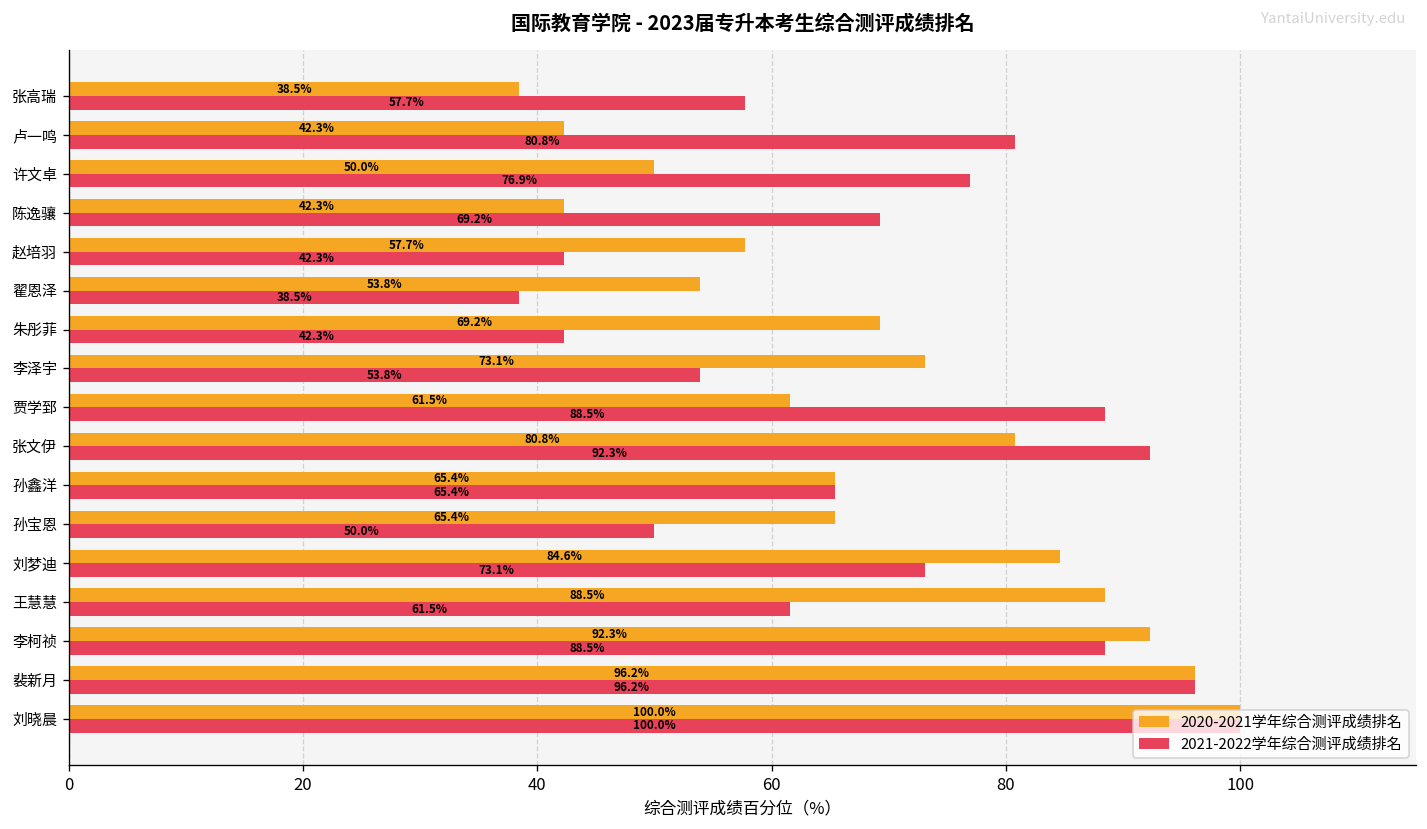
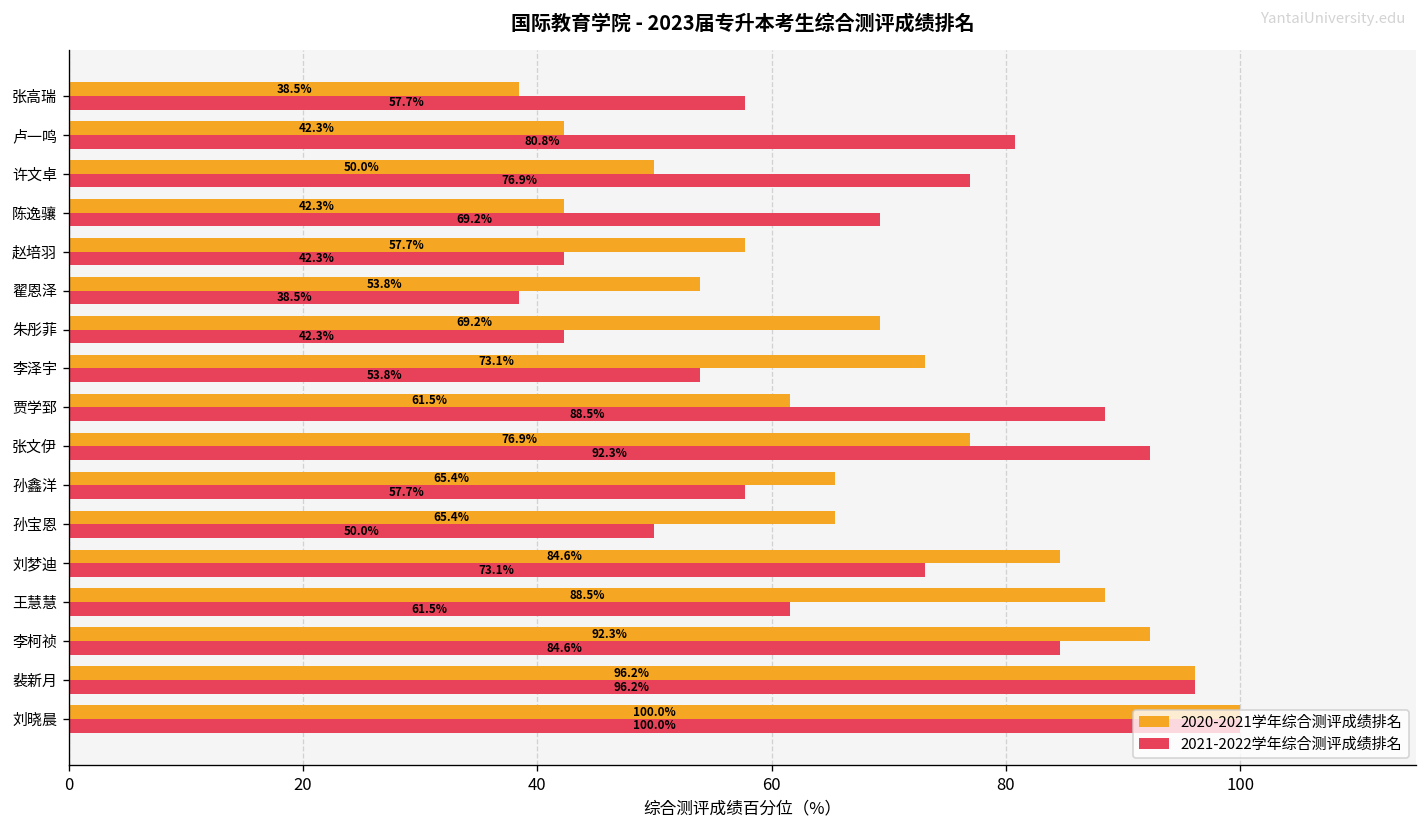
  {
    "2020-2021学年综合测评成绩排名": {
      "张高瑞": "38.5%",
      "卢一鸣": "42.3%",
      "许文卓": "50.0%",
      "陈逸骧": "42.3%",
      "赵培羽": "57.7%",
      "翟恩泽": "53.8%",
      "朱彤菲": "69.2%",
      "李泽宇": "73.1%",
      "贾学郅": "61.5%",
-     "张文伊": "80.8%",
+     "张文伊": "76.9%",
      "孙鑫洋": "65.4%",
      "孙宝恩": "65.4%",
      "刘梦迪": "84.6%",
      "王慧慧": "88.5%",
      "李柯祯": "92.3%",
      "裴新月": "96.2%"
    },
    "2021-2022学年综合测评成绩排名": {
      "张高瑞": "57.7%",
      "卢一鸣": "80.8%",
      "许文卓": "76.9%",
      "陈逸骧": "69.2%",
      "赵培羽": "42.3%",
      "翟恩泽": "38.5%",
      "朱彤菲": "42.3%",
      "李泽宇": "53.8%",
      "贾学郅": "88.5%",
      "张文伊": "92.3%",
-     "孙鑫洋": "65.4%",
+     "孙鑫洋": "57.7%",
      "孙宝恩": "50.0%",
      "刘梦迪": "73.1%",
      "王慧慧": "61.5%",
-     "李柯祯": "88.5%",
+     "李柯祯": "84.6%",
      "裴新月": "96.2%"
    }
  }
